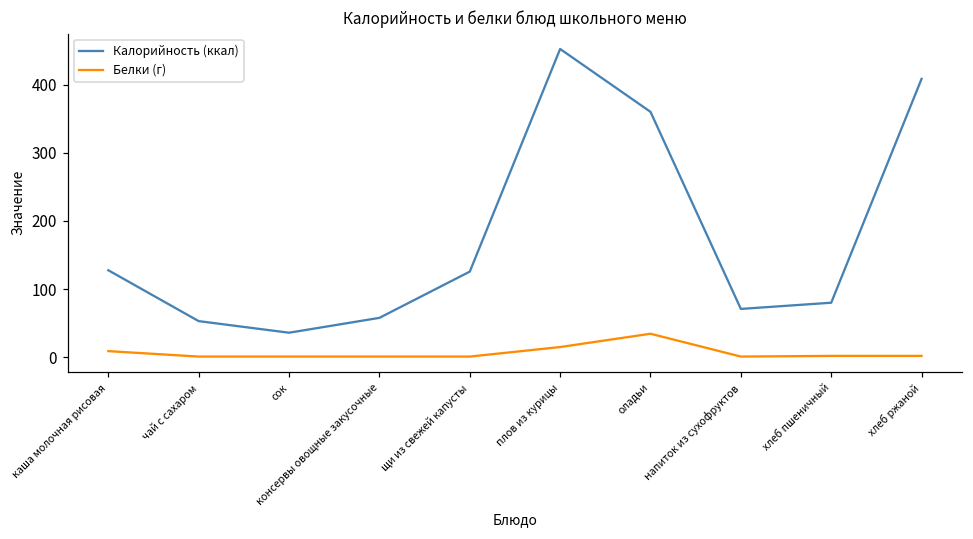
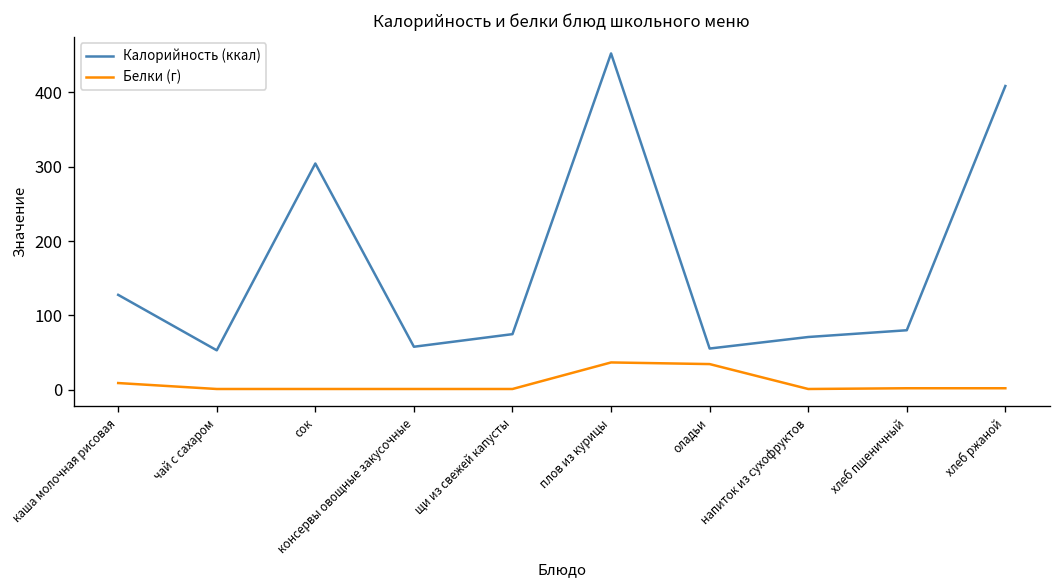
  {
    "Калорийность (ккал)": {
      "каша молочная рисовая": 130,
      "чай с сахаром": 50,
-     "сок": 40,
+     "сок": 300,
      "консервы овощные закусочные": 60,
-     "щи из свежей капусты": 130,
+     "щи из свежей капусты": 70,
      "плов из курицы": 450,
-     "оладьи": 360,
+     "оладьи": 60,
      "напиток из сухофруктов": 70,
      "хлеб пшеничный": 80,
      "хлеб ржаной": 410
    },
    "Белки (г)": {
      "каша молочная рисовая": 10,
      "чай с сахаром": 0,
      "сок": 0,
      "консервы овощные закусочные": 0,
      "щи из свежей капусты": 0,
-     "плов из курицы": 20,
+     "плов из курицы": 40,
      "оладьи": 30,
      "напиток из сухофруктов": 0,
      "хлеб пшеничный": 0,
      "хлеб ржаной": 0
    }
  }
